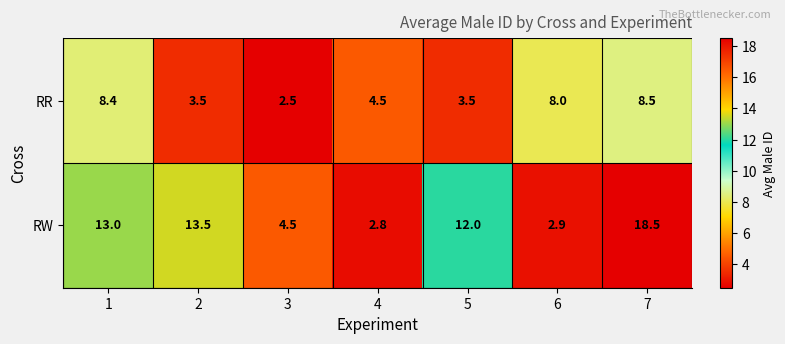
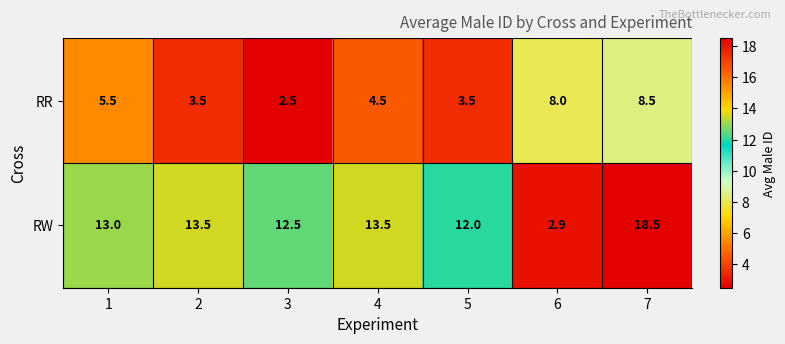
  {
    "RR": {
-     "1": 8.4,
+     "1": 5.5,
      "2": 3.5,
      "3": 2.5,
      "4": 4.5,
      "5": 3.5,
      "6": 8.0,
      "7": 8.5
    },
    "RW": {
      "1": 13.0,
      "2": 13.5,
-     "3": 4.5,
-     "4": 2.8,
+     "3": 12.5,
+     "4": 13.5,
      "5": 12.0,
      "6": 2.9,
      "7": 18.5
    }
  }
